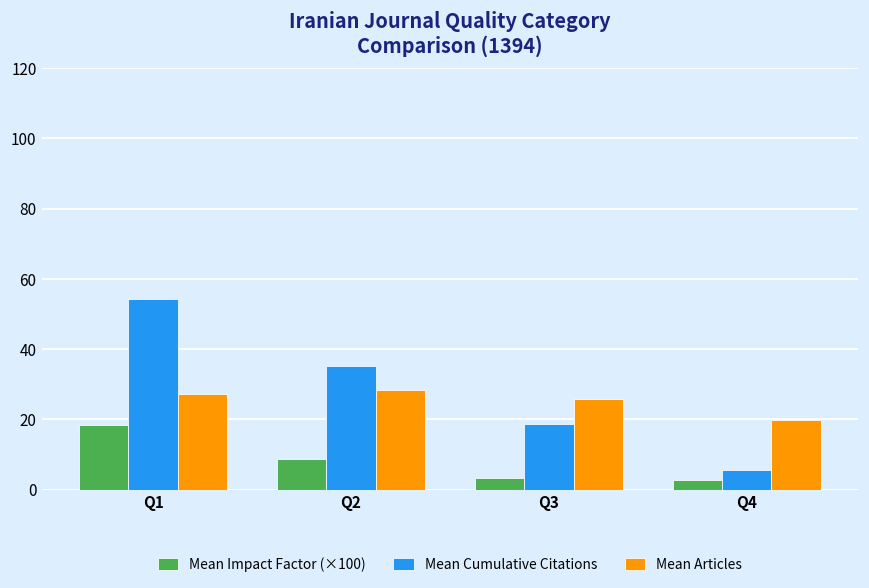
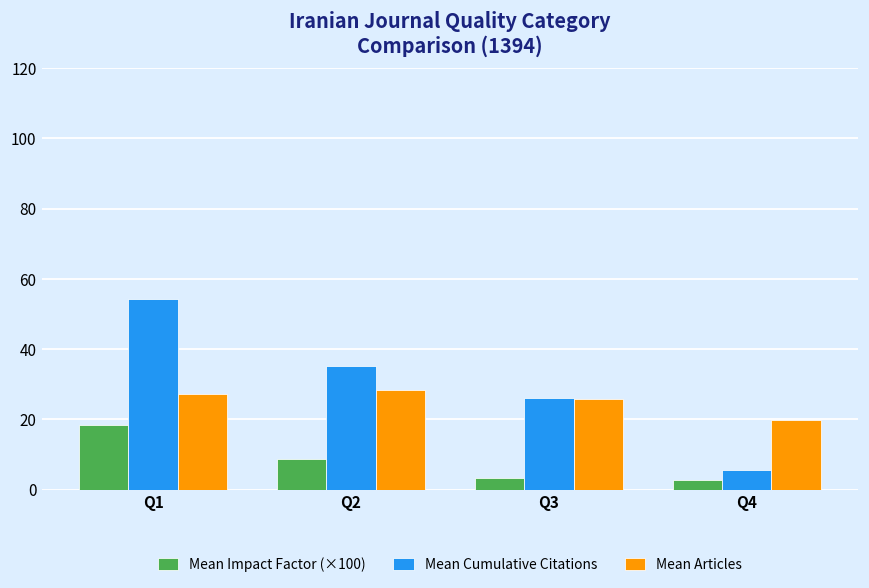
  {
    "Mean Impact Factor (×100)": {
      "Q1": 19,
      "Q2": 9,
      "Q3": 3,
      "Q4": 3
    },
    "Mean Cumulative Citations": {
      "Q1": 54,
      "Q2": 35,
-     "Q3": 19,
+     "Q3": 26,
      "Q4": 6
    },
    "Mean Articles": {
      "Q1": 27,
      "Q2": 29,
      "Q3": 26,
      "Q4": 20
    }
  }
